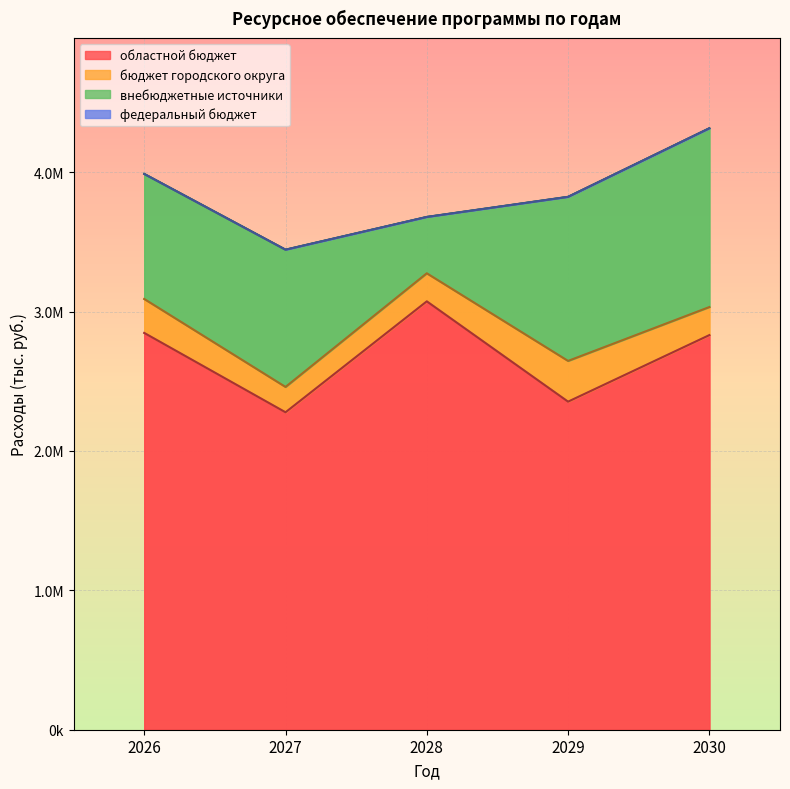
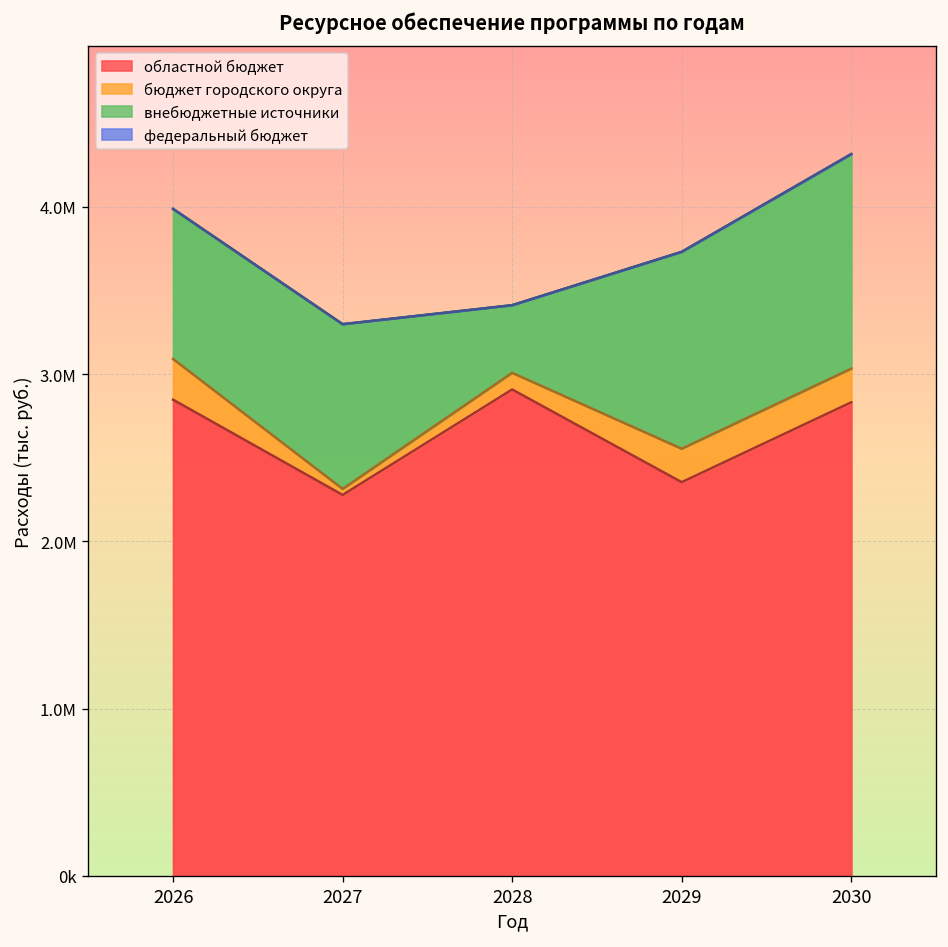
  {
    "областной бюджет": {
      "2026": 2850000,
      "2027": 2280000,
-     "2028": 3070000,
+     "2028": 2910000,
      "2029": 2350000,
      "2030": 2830000
    },
    "бюджет городского округа": {
      "2026": 240000,
-     "2027": 180000,
-     "2028": 200000,
-     "2029": 290000,
+     "2027": 40000,
+     "2028": 100000,
+     "2029": 200000,
      "2030": 200000
    }
  }
